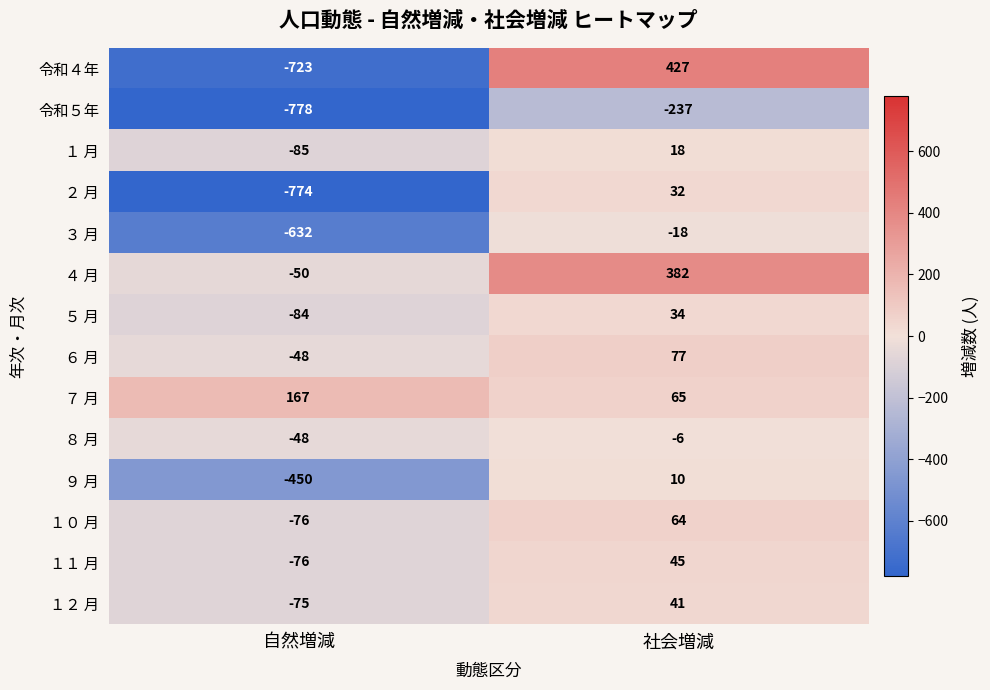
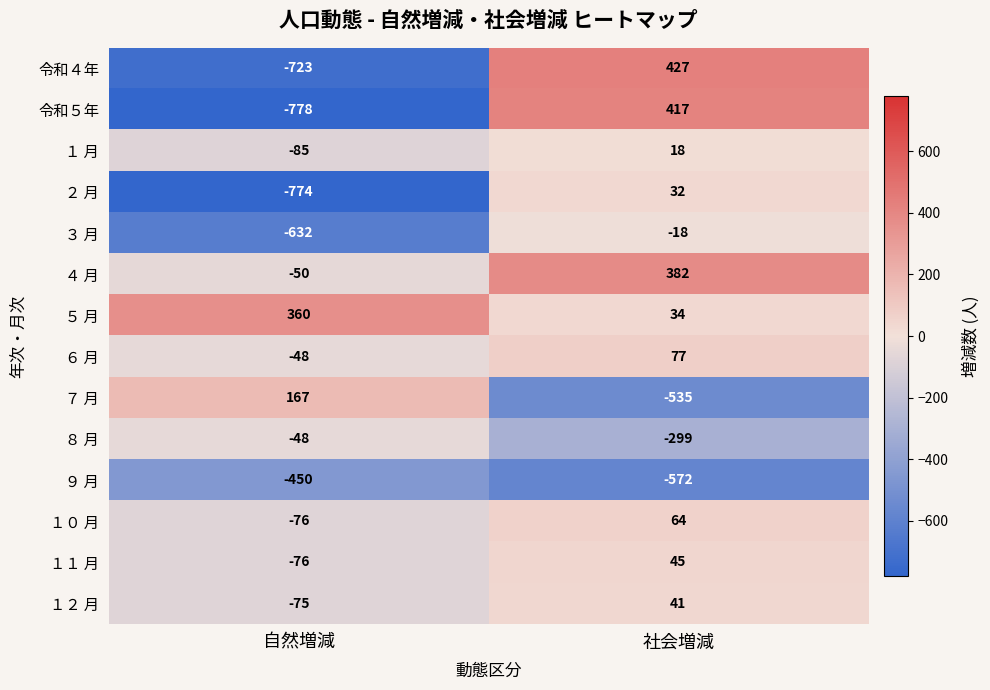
  {
    "令和４年": {
      "自然増減": -723,
      "社会増減": 427
    },
    "令和５年": {
      "自然増減": -778,
-     "社会増減": -237
+     "社会増減": 417
    },
    "１ 月": {
      "自然増減": -85,
      "社会増減": 18
    },
    "２ 月": {
      "自然増減": -774,
      "社会増減": 32
    },
    "３ 月": {
      "自然増減": -632,
      "社会増減": -18
    },
    "４ 月": {
      "自然増減": -50,
      "社会増減": 382
    },
    "５ 月": {
-     "自然増減": -84,
+     "自然増減": 360,
      "社会増減": 34
    },
    "６ 月": {
      "自然増減": -48,
      "社会増減": 77
    },
    "７ 月": {
      "自然増減": 167,
-     "社会増減": 65
+     "社会増減": -535
    },
    "８ 月": {
      "自然増減": -48,
-     "社会増減": -6
+     "社会増減": -299
    },
    "９ 月": {
      "自然増減": -450,
-     "社会増減": 10
+     "社会増減": -572
    },
    "１０ 月": {
      "自然増減": -76,
      "社会増減": 64
    },
    "１１ 月": {
      "自然増減": -76,
      "社会増減": 45
    },
    "１２ 月": {
      "自然増減": -75,
      "社会増減": 41
    }
  }
